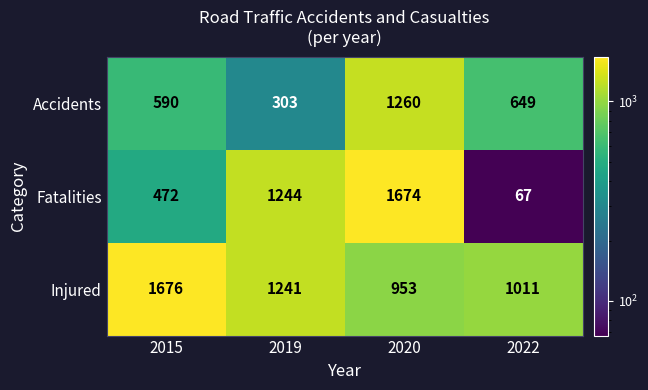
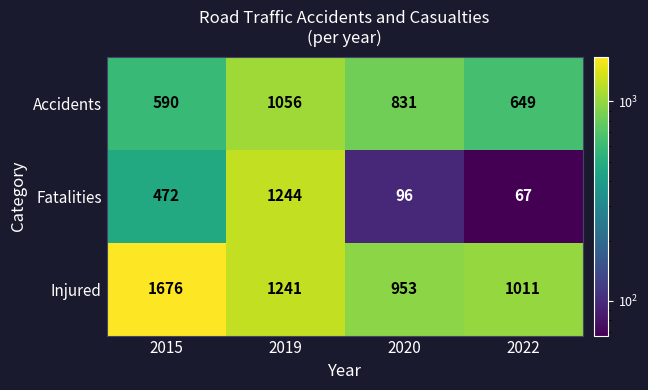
  {
    "Accidents": {
      "2015": 590,
-     "2019": 303,
-     "2020": 1260,
+     "2019": 1056,
+     "2020": 831,
      "2022": 649
    },
    "Fatalities": {
      "2015": 472,
      "2019": 1244,
-     "2020": 1674,
+     "2020": 96,
      "2022": 67
    },
    "Injured": {
      "2015": 1676,
      "2019": 1241,
      "2020": 953,
      "2022": 1011
    }
  }
